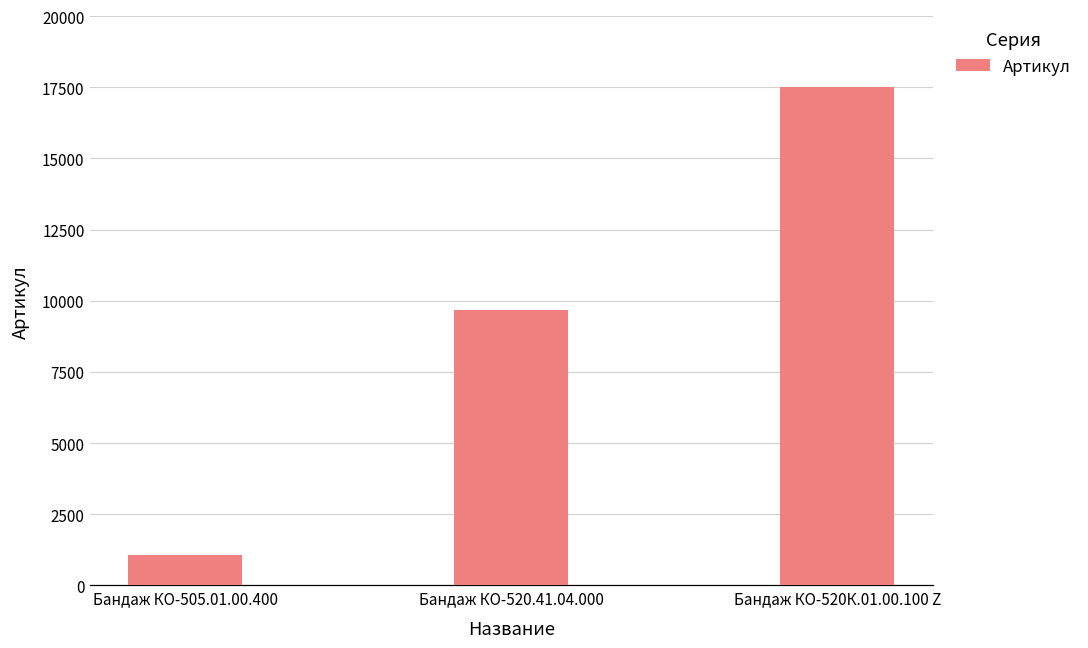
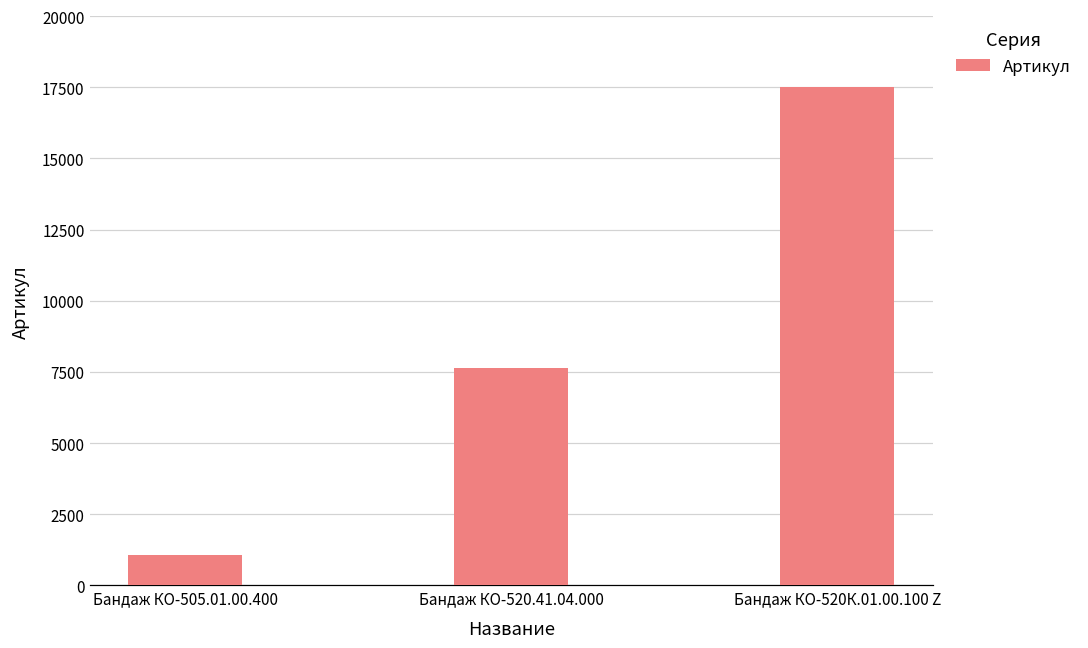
  {
    "Бандаж КО-505.01.00.400": 1100,
-   "Бандаж КО-520.41.04.000": 9700,
+   "Бандаж КО-520.41.04.000": 7600,
    "Бандаж КО-520К.01.00.100 Z": 17500
  }
